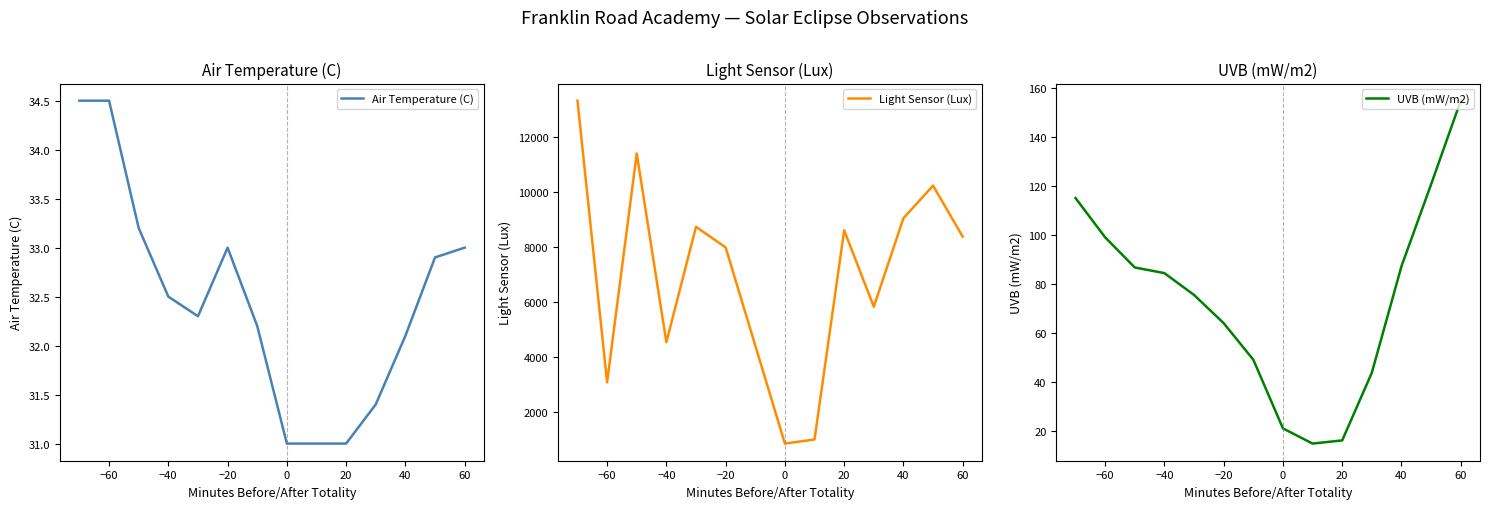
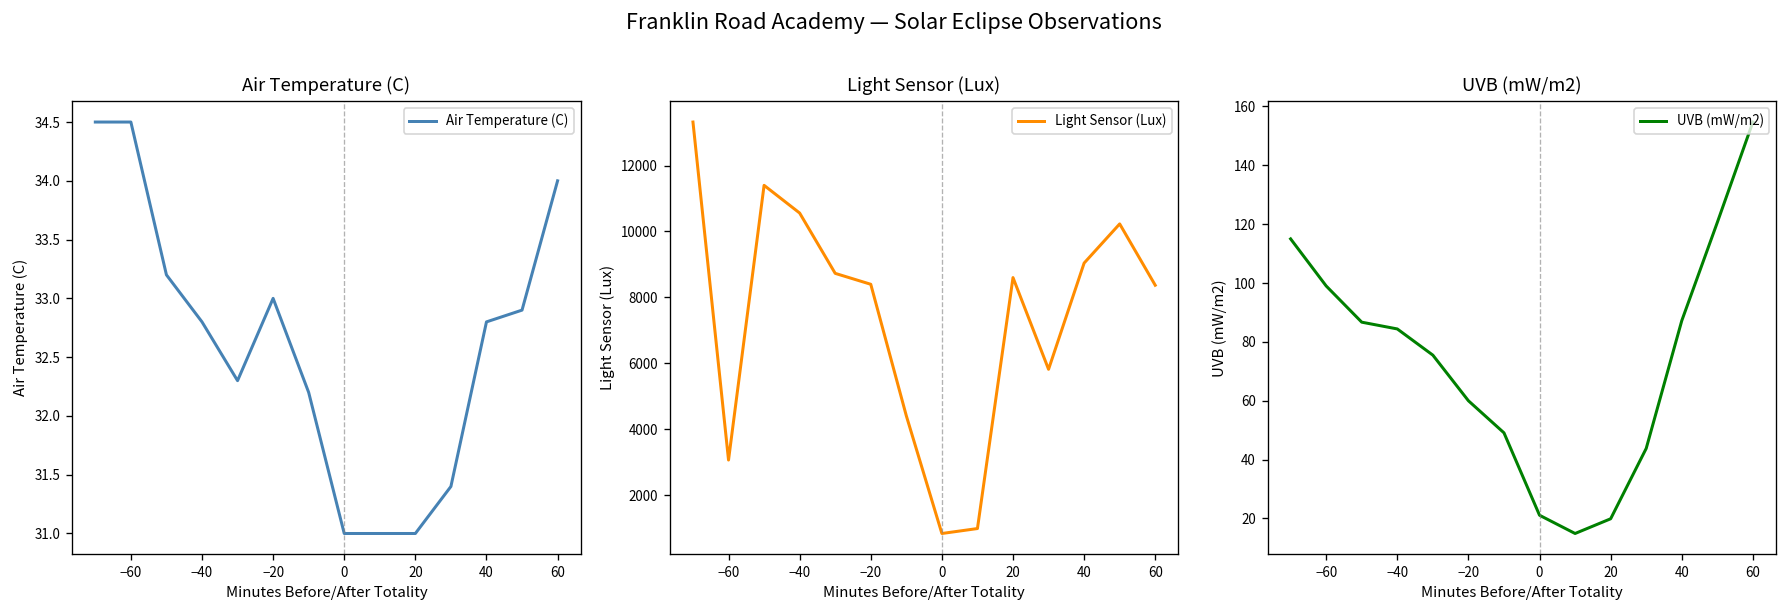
  {
    "Air Temperature (C)": {
      "−60": 34.5,
-     "−40": 32.5,
+     "−40": 32.8,
      "−20": 33.0,
      "0": 31.0,
      "20": 31.0,
-     "40": 32.1,
-     "60": 33
+     "40": 32.8,
+     "60": 34
    },
    "Light Sensor (Lux)": {
      "−60": 3100,
-     "−40": 4500,
-     "−20": 8000,
+     "−40": 10600,
+     "−20": 8400,
      "0": 800,
      "20": 8600,
      "40": 9000,
      "60": 8400
    },
    "UVB (mW/m2)": {
      "−60": 99,
      "−40": 84,
-     "−20": 64,
+     "−20": 60,
      "0": 21,
-     "20": 16,
+     "20": 20,
      "40": 87
    }
  }
